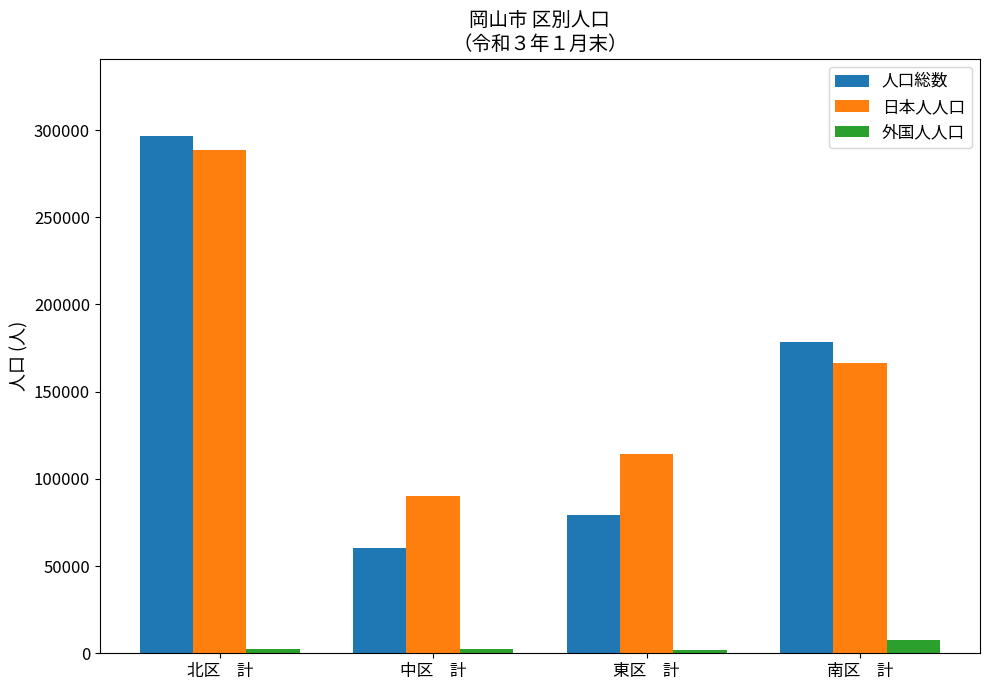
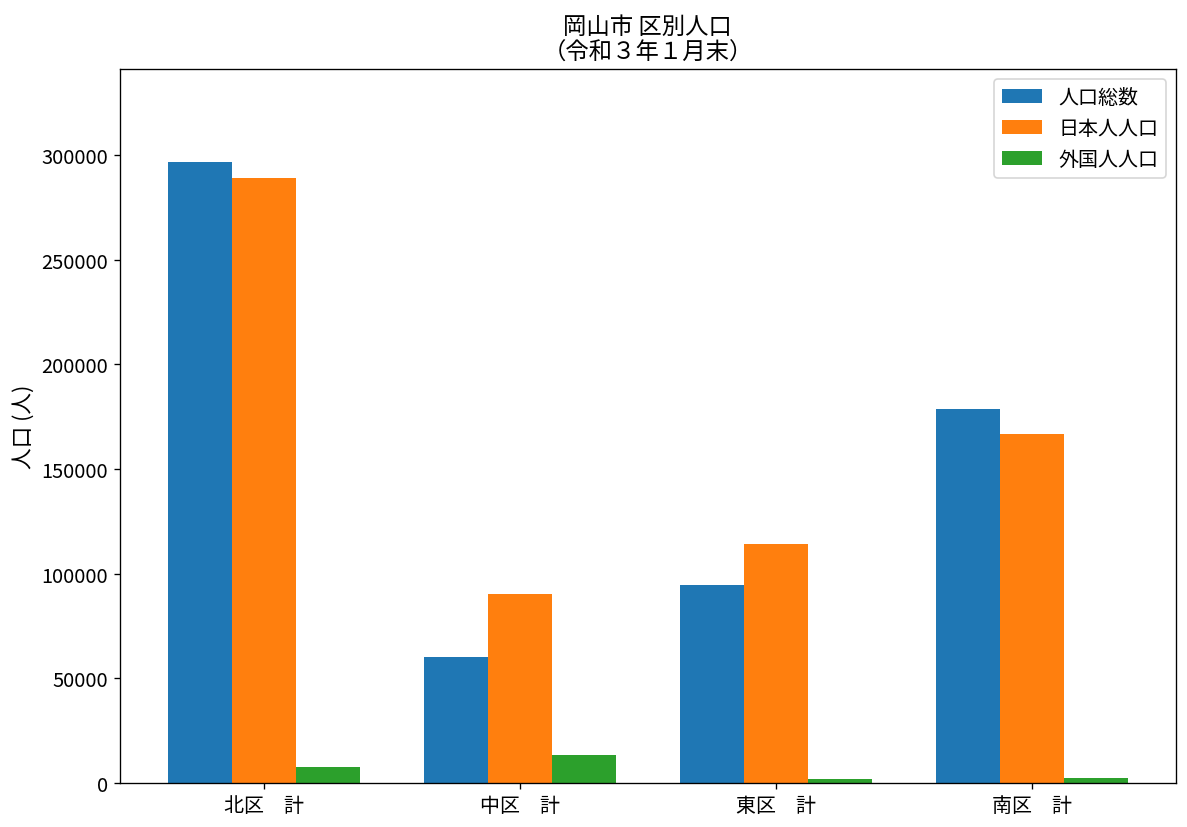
  {
    "人口総数": {
      "北区 計": 296000,
      "中区 計": 60000,
-     "東区 計": 79000,
+     "東区 計": 95000,
      "南区 計": 179000
    },
    "日本人人口": {
      "北区 計": 289000,
      "中区 計": 90000,
      "東区 計": 114000,
      "南区 計": 167000
    },
    "外国人人口": {
-     "北区 計": 3000,
-     "中区 計": 2000,
+     "北区 計": 8000,
+     "中区 計": 13000,
      "東区 計": 2000,
-     "南区 計": 8000
+     "南区 計": 3000
    }
  }
